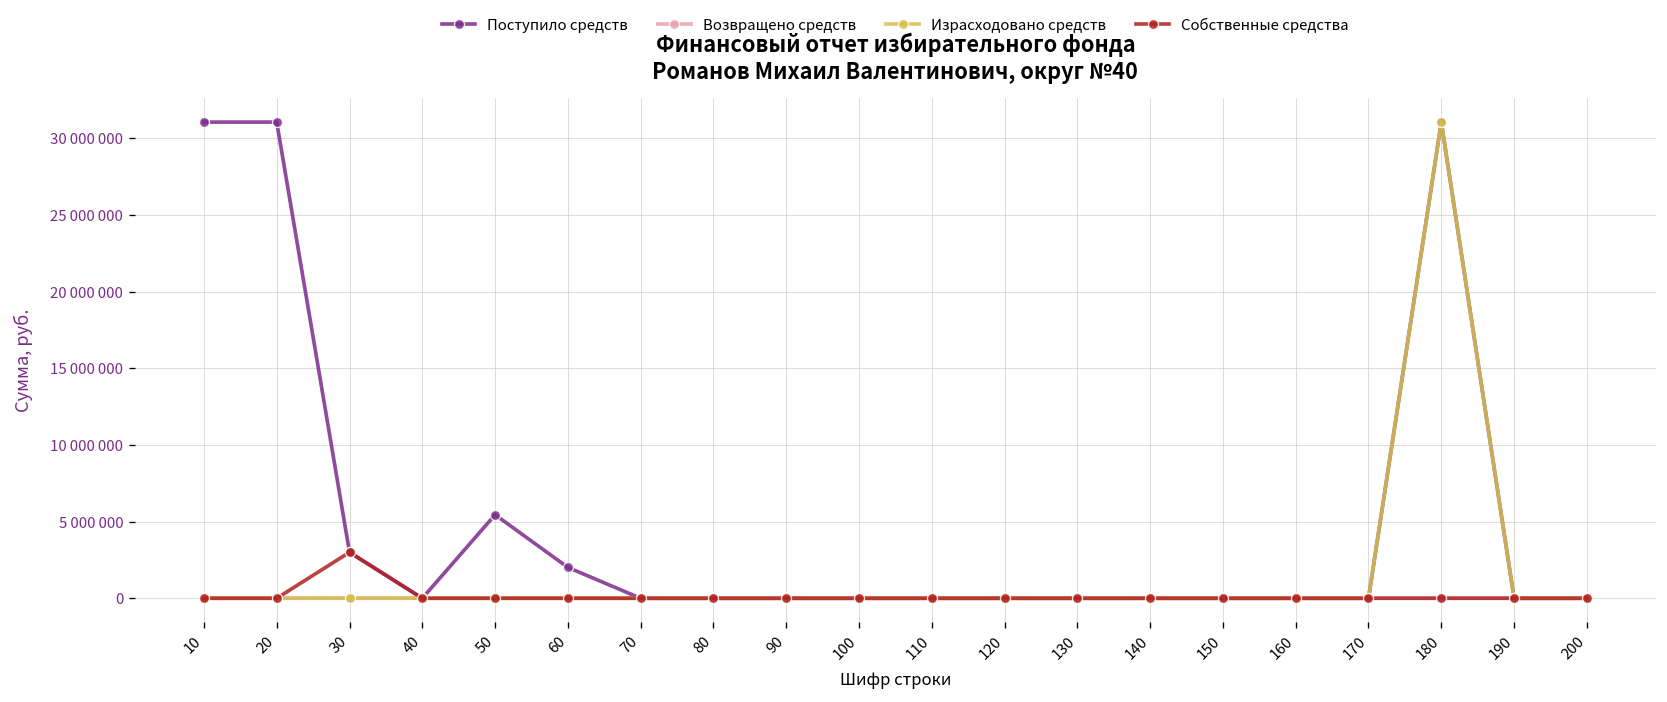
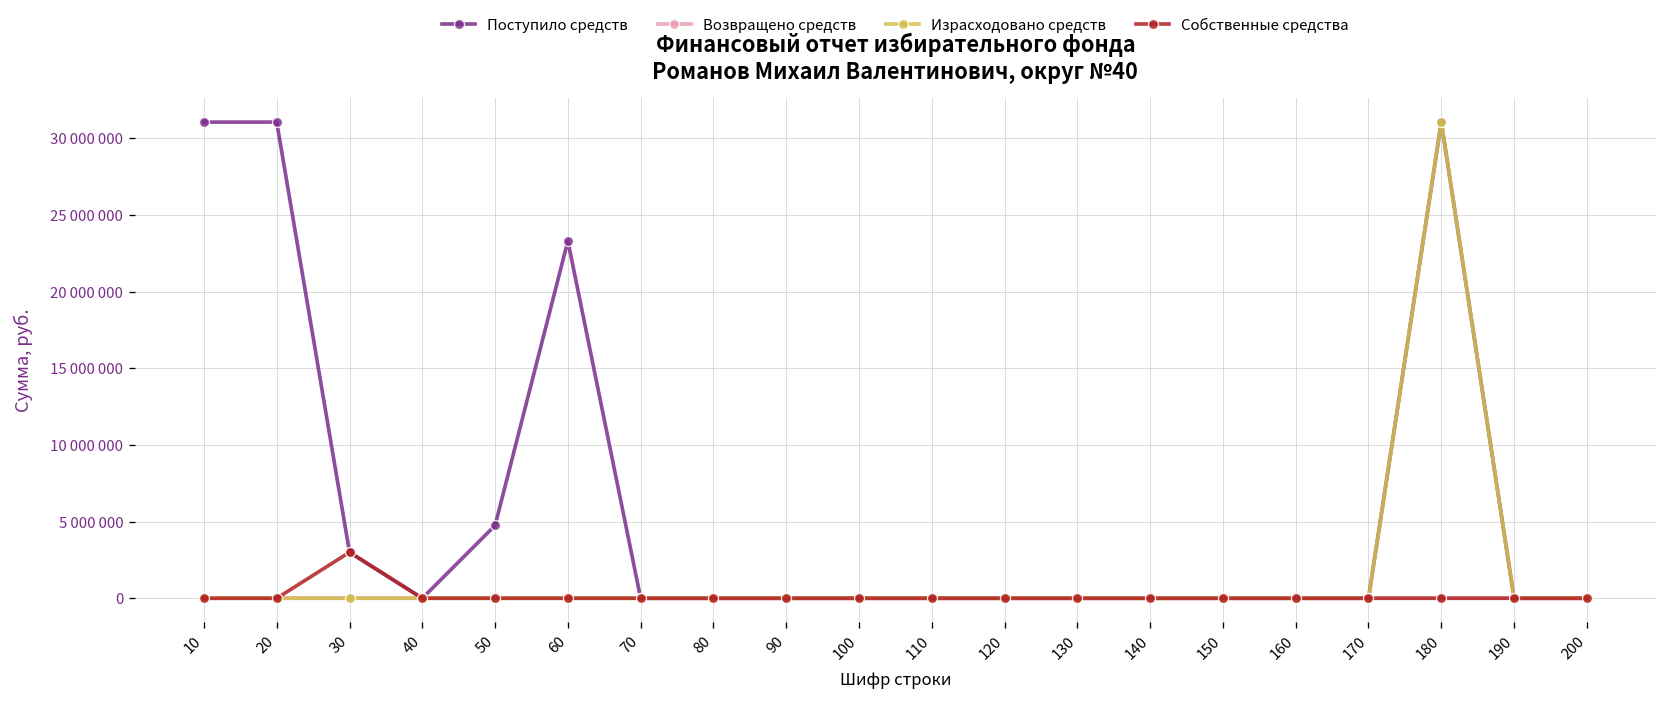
  {
    "Поступило средств": {
      "10": 31100000,
      "20": 31100000,
-     "50": 5400000,
-     "60": 2000000
+     "50": 4800000,
+     "60": 23300000
    }
  }
